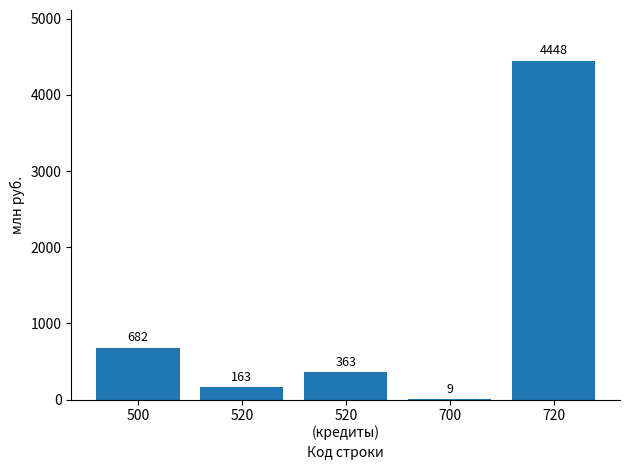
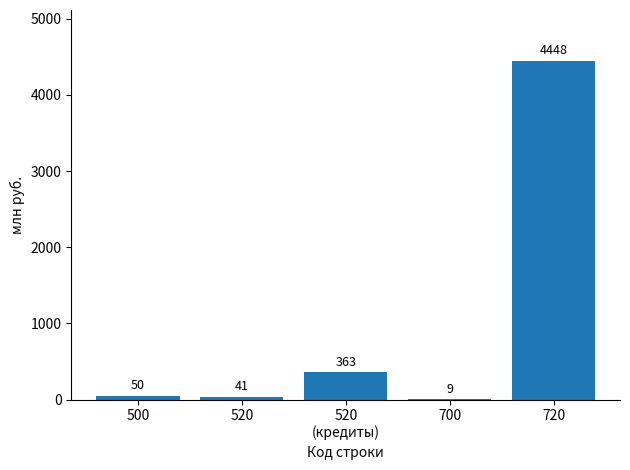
  {
-   "500": 682,
-   "520": 163,
+   "500": 50,
+   "520": 41,
    "520 (кредиты)": 363,
    "700": 9,
    "720": 4448
  }
